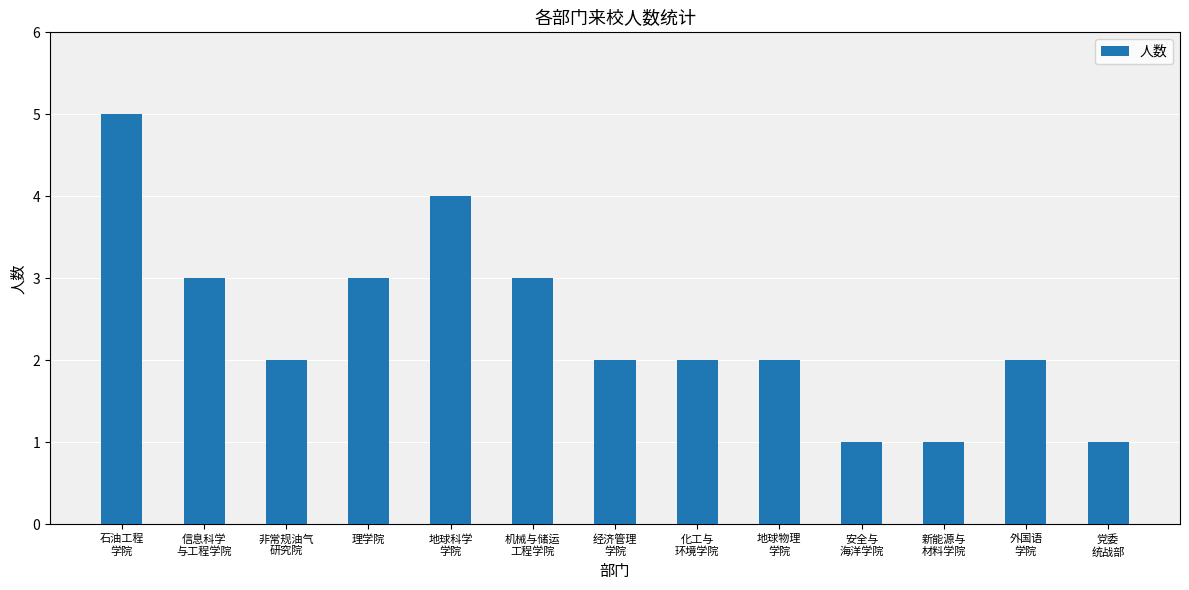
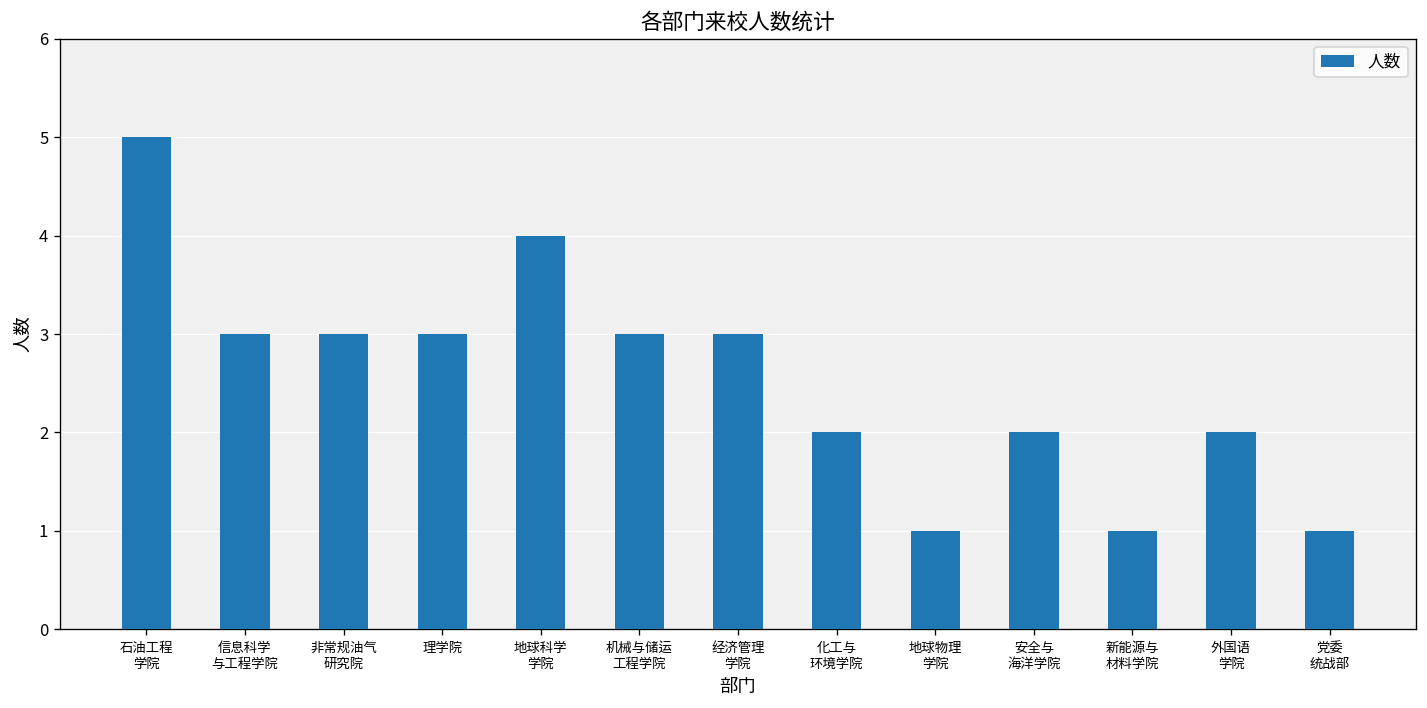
  {
    "石油工程 学院": 5,
    "信息科学 与工程学院": 3,
-   "非常规油气 研究院": 2,
+   "非常规油气 研究院": 3,
    "理学院": 3,
    "地球科学 学院": 4,
    "机械与储运 工程学院": 3,
-   "经济管理 学院": 2,
+   "经济管理 学院": 3,
    "化工与 环境学院": 2,
-   "地球物理 学院": 2,
-   "安全与 海洋学院": 1,
+   "地球物理 学院": 1,
+   "安全与 海洋学院": 2,
    "新能源与 材料学院": 1,
    "外国语 学院": 2,
    "党委 统战部": 1
  }
